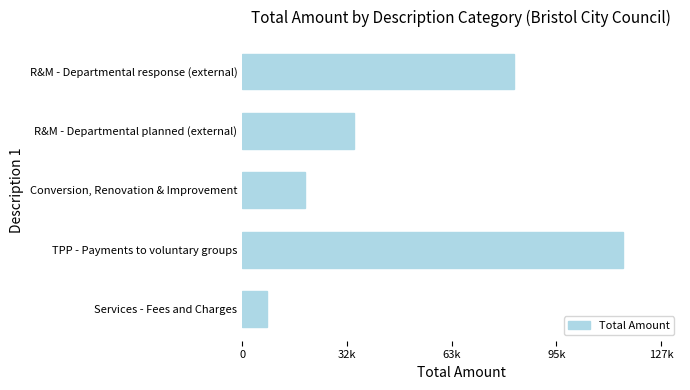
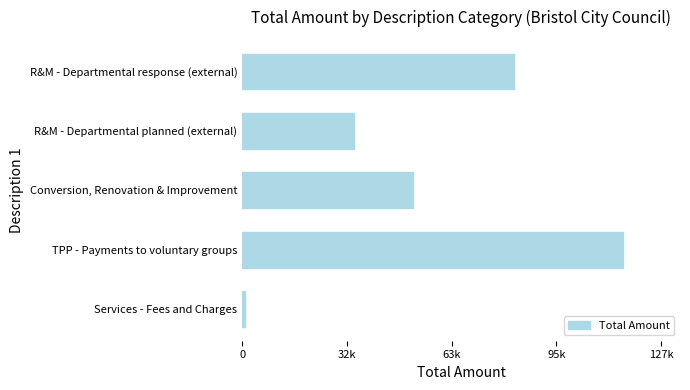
  {
    "R&M - Departmental response (external)": 82000,
    "R&M - Departmental planned (external)": 34000,
-   "Conversion, Renovation & Improvement": 19000,
+   "Conversion, Renovation & Improvement": 52000,
    "TPP - Payments to voluntary groups": 115000,
-   "Services - Fees and Charges": 8000
+   "Services - Fees and Charges": 1000
  }
